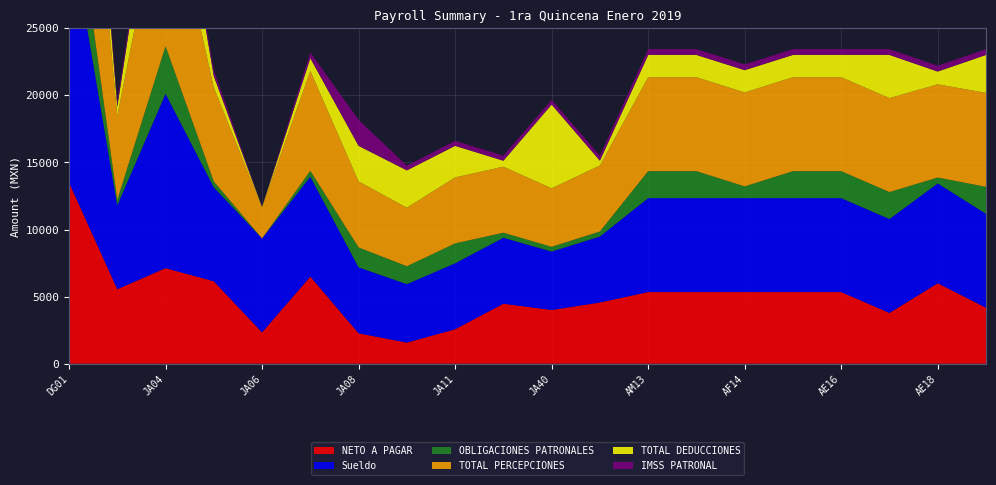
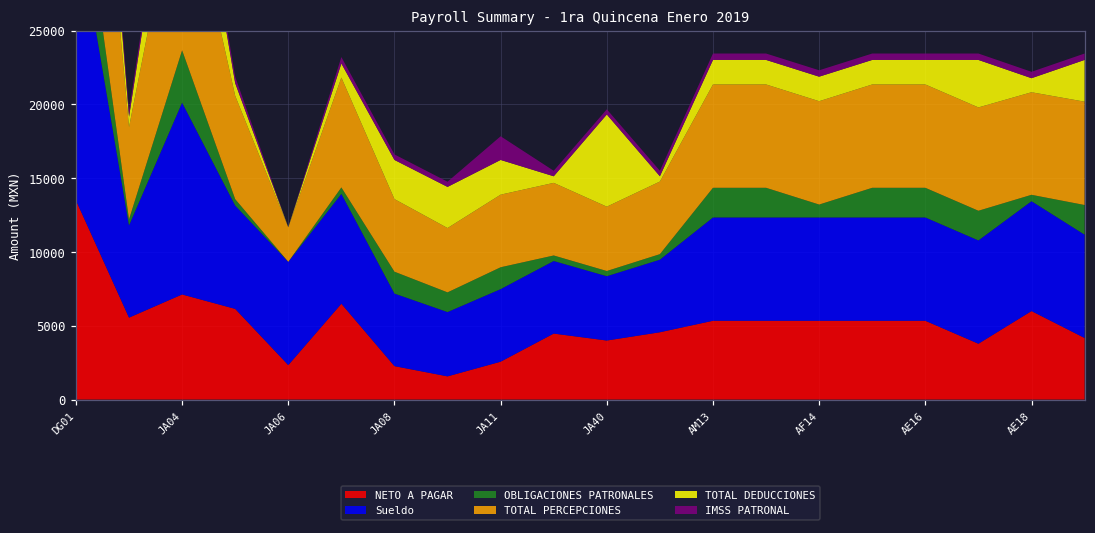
  {
    "NETO A PAGAR": {
      "DG01": 13500,
      "JA04": 7100,
      "JA06": 2300,
      "JA08": 2300,
      "JA11": 2600,
      "JA40": 4000,
      "AM13": 5300,
      "AF14": 5300,
      "AE16": 5300,
      "AE18": 6000
    },
    "Sueldo": {
      "JA04": 13000,
      "JA08": 4900,
      "JA11": 4900,
      "JA40": 4400,
      "AM13": 7000,
      "AF14": 7000,
      "AE16": 7000,
      "AE18": 7400
    },
    "OBLIGACIONES PATRONALES": {
      "JA04": 3500,
      "JA08": 1500,
      "JA11": 1500,
      "JA40": 400,
      "AM13": 2000,
      "AF14": 900,
      "AE16": 2000,
      "AE18": 400
    },
    "TOTAL PERCEPCIONES": {
      "JA08": 4900,
      "JA11": 4900,
      "JA40": 4400,
      "AM13": 7000,
      "AF14": 7000,
      "AE16": 7000,
      "AE18": 6900
    },
    "TOTAL DEDUCCIONES": {
      "JA08": 2700,
      "JA11": 2400,
      "JA40": 6200,
      "AM13": 1700,
      "AF14": 1700,
      "AE16": 1700,
      "AE18": 1000
    },
    "IMSS PATRONAL": {
-     "JA08": 1900,
-     "JA11": 400,
+     "JA08": 400,
+     "JA11": 1600,
      "JA40": 400,
      "AM13": 400,
      "AF14": 400,
      "AE16": 400,
      "AE18": 400
    }
  }
